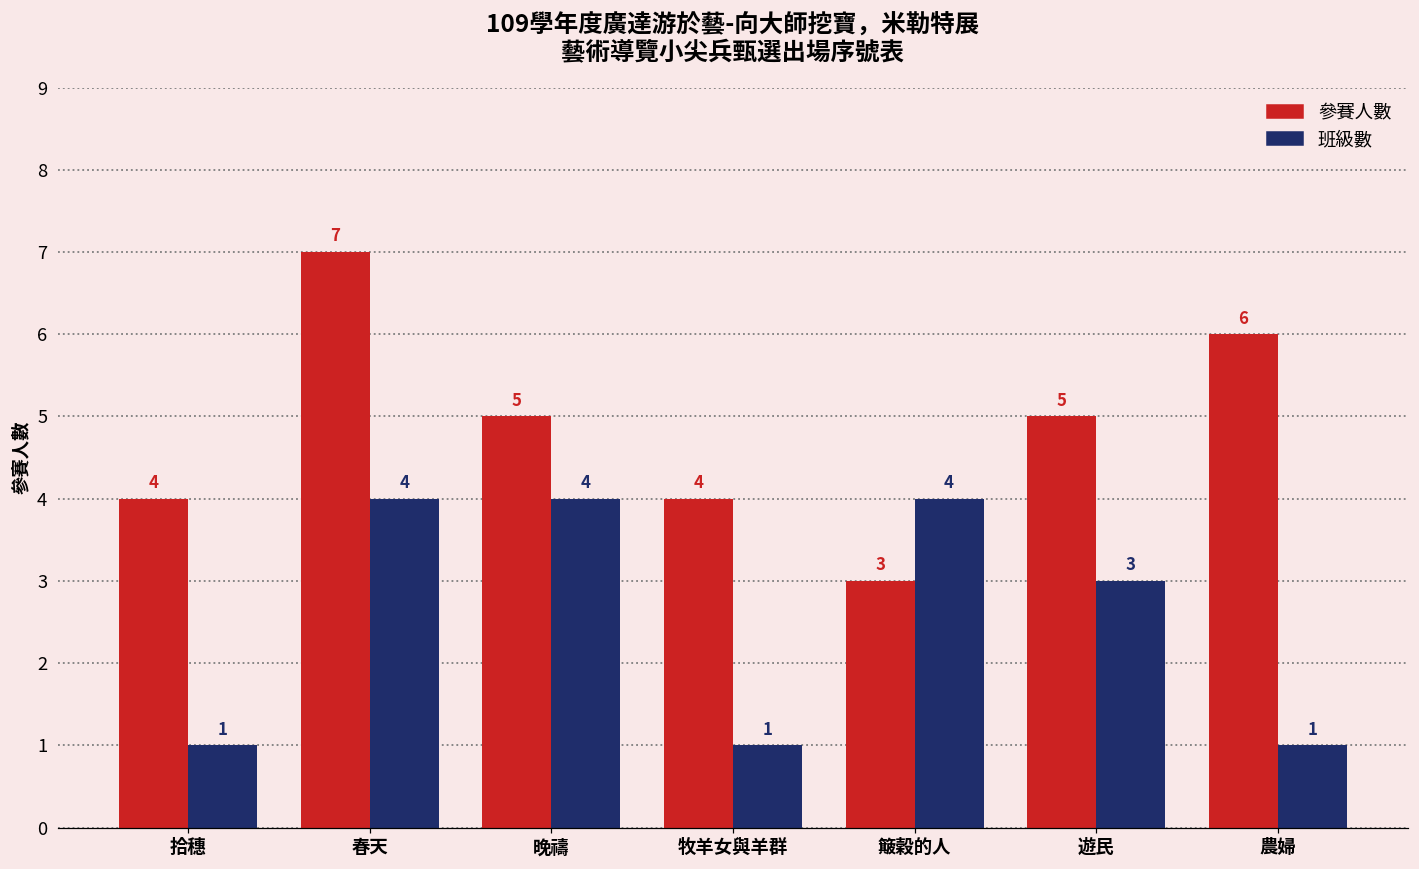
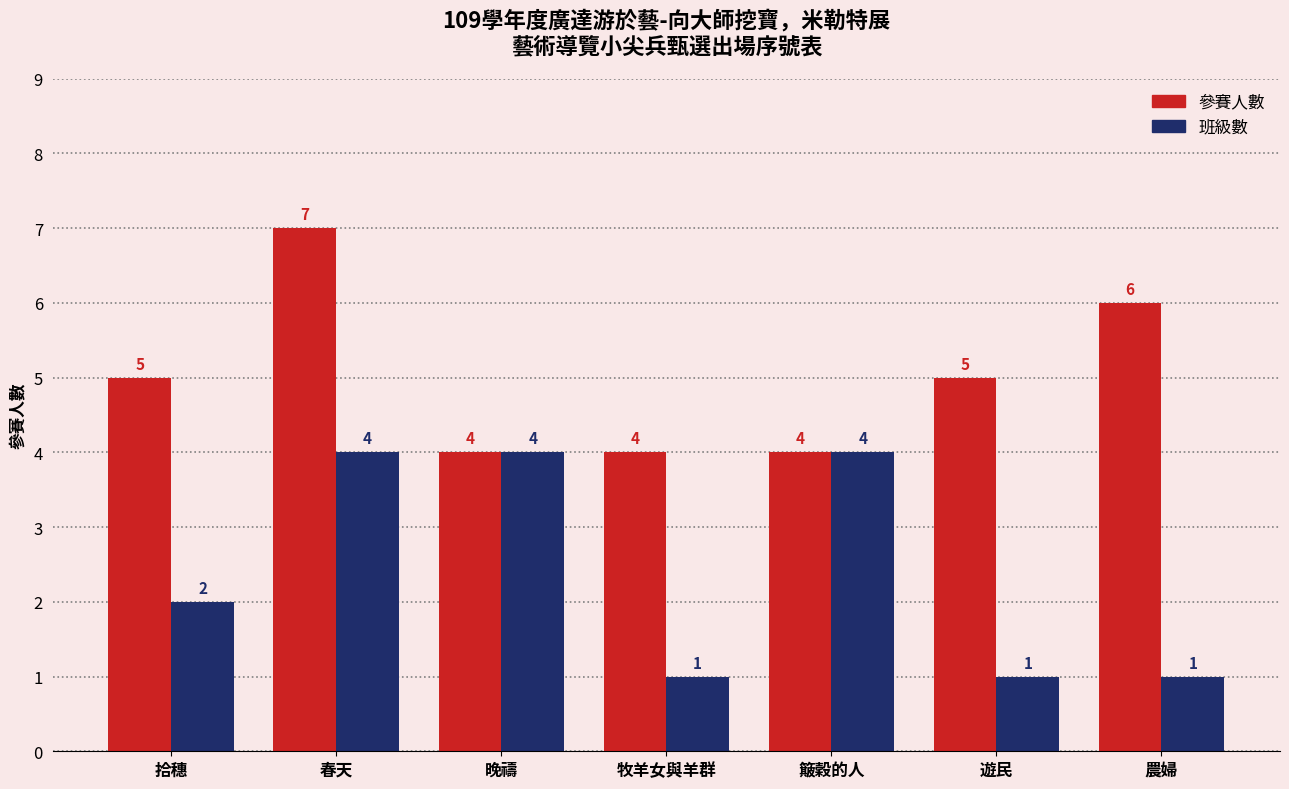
  {
    "參賽人數": {
-     "拾穗": 4,
+     "拾穗": 5,
      "春天": 7,
-     "晚禱": 5,
+     "晚禱": 4,
      "牧羊女與羊群": 4,
-     "簸穀的人": 3,
+     "簸穀的人": 4,
      "遊民": 5,
      "農婦": 6
    },
    "班級數": {
-     "拾穗": 1,
+     "拾穗": 2,
      "春天": 4,
      "晚禱": 4,
      "牧羊女與羊群": 1,
      "簸穀的人": 4,
-     "遊民": 3,
+     "遊民": 1,
      "農婦": 1
    }
  }
